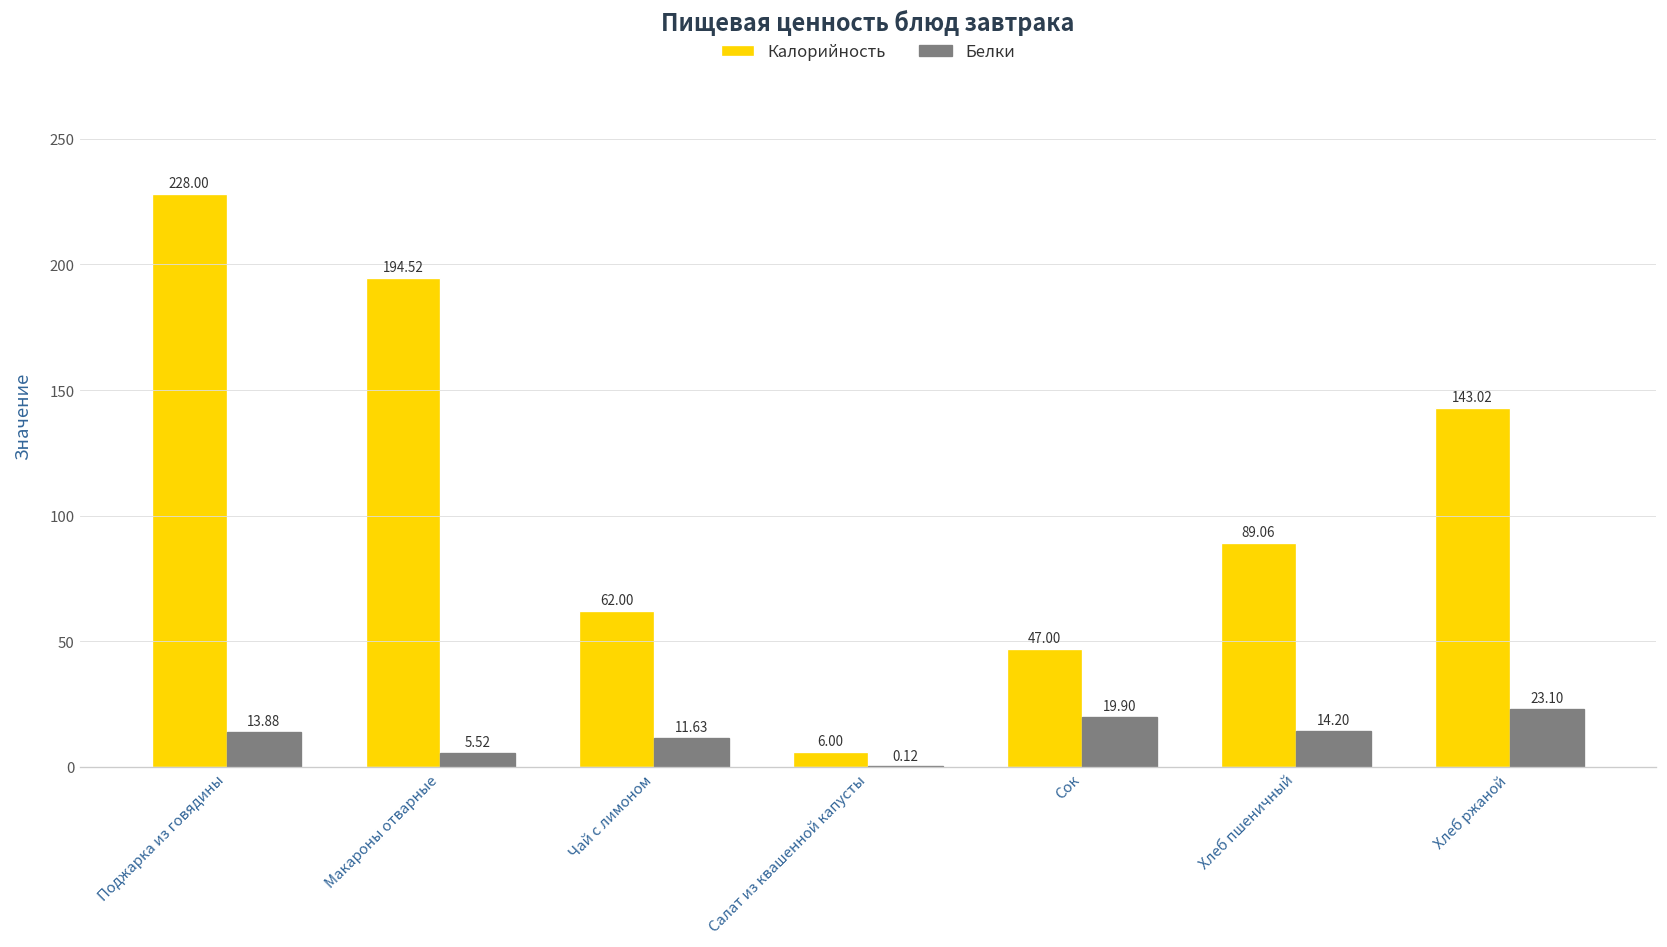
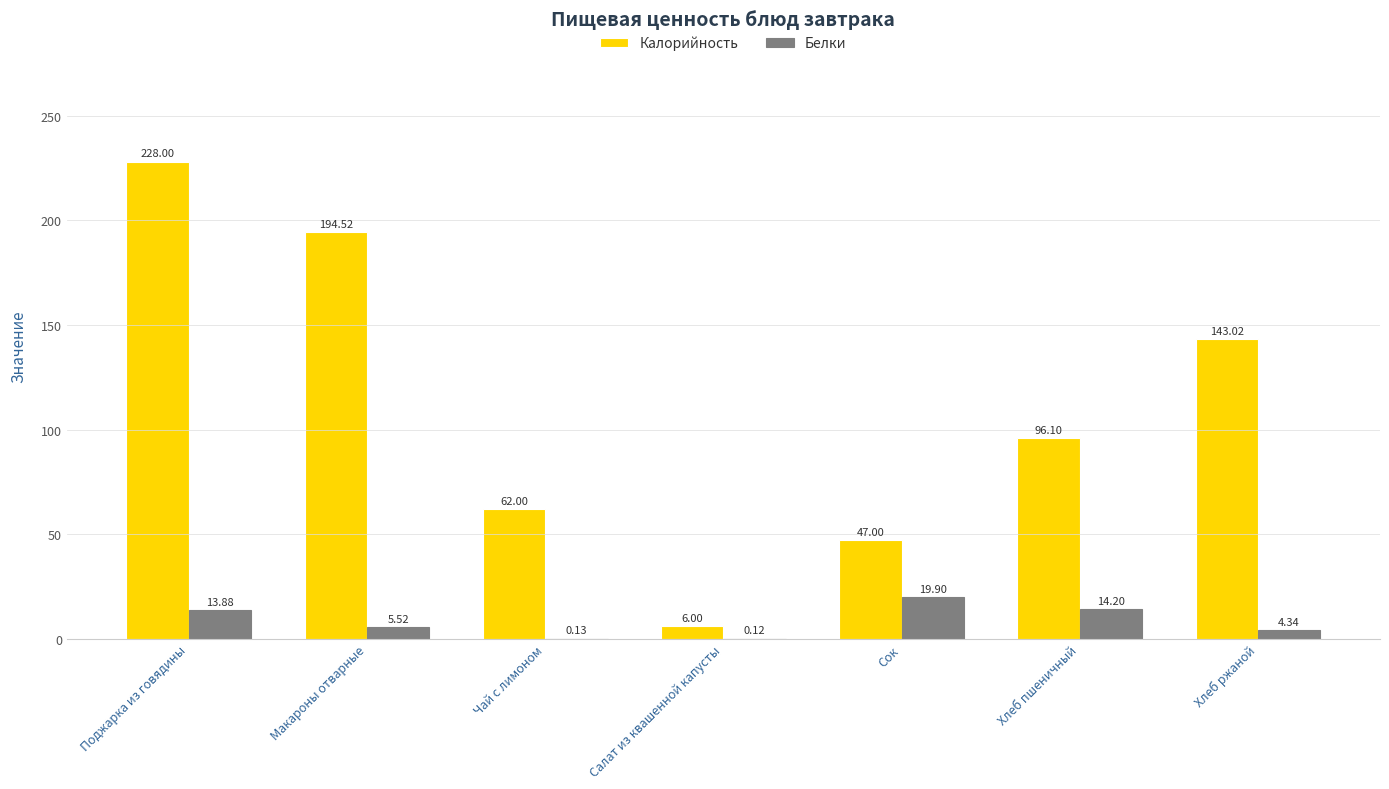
  {
    "Калорийность": {
      "Поджарка из говядины": 228.00,
      "Макароны отварные": 194.52,
      "Чай с лимоном": 62.00,
      "Салат из квашенной капусты": 6.00,
      "Сок": 47.00,
-     "Хлеб пшеничный": 89.06,
+     "Хлеб пшеничный": 96.10,
      "Хлеб ржаной": 143.02
    },
    "Белки": {
      "Поджарка из говядины": 13.88,
      "Макароны отварные": 5.52,
-     "Чай с лимоном": 11.63,
+     "Чай с лимоном": 0.13,
      "Салат из квашенной капусты": 0.12,
      "Сок": 19.90,
      "Хлеб пшеничный": 14.20,
-     "Хлеб ржаной": 23.10
+     "Хлеб ржаной": 4.34
    }
  }
